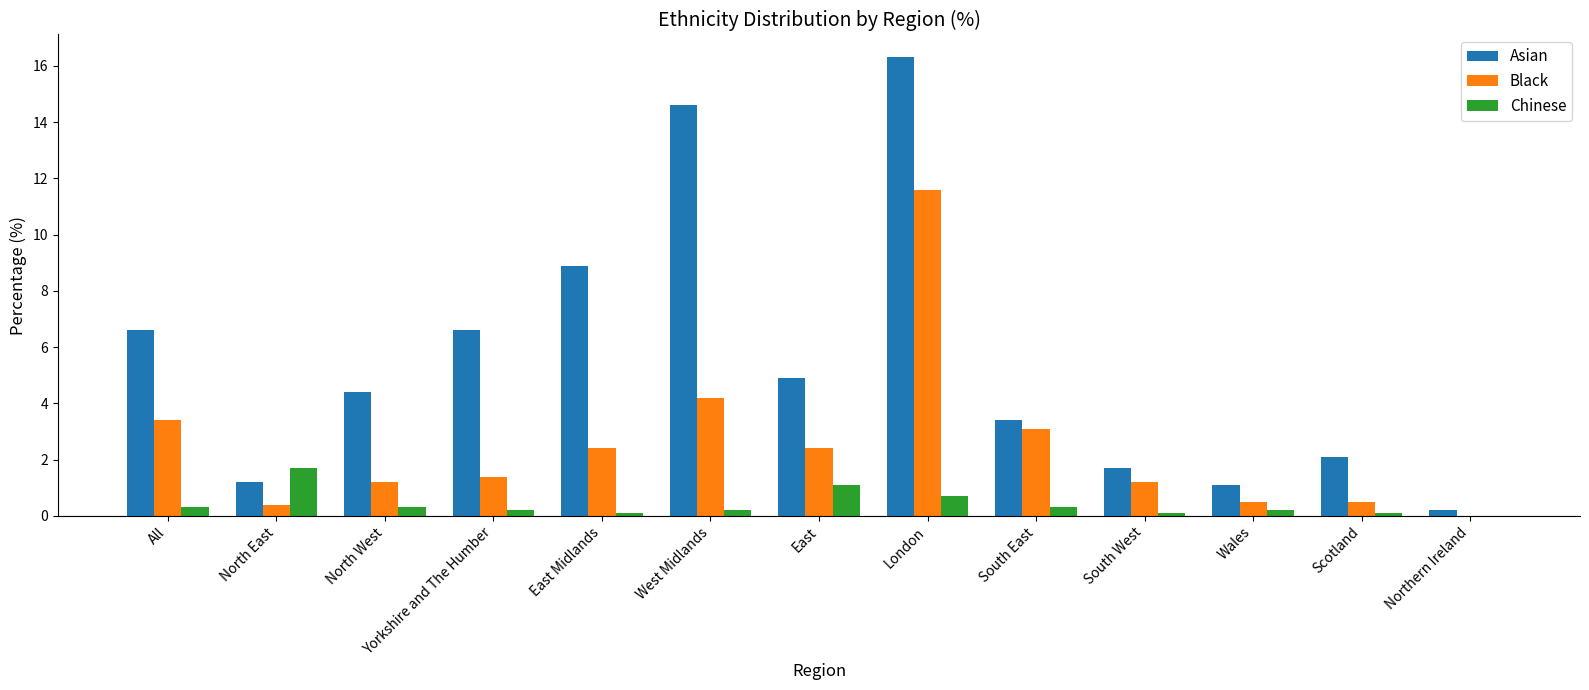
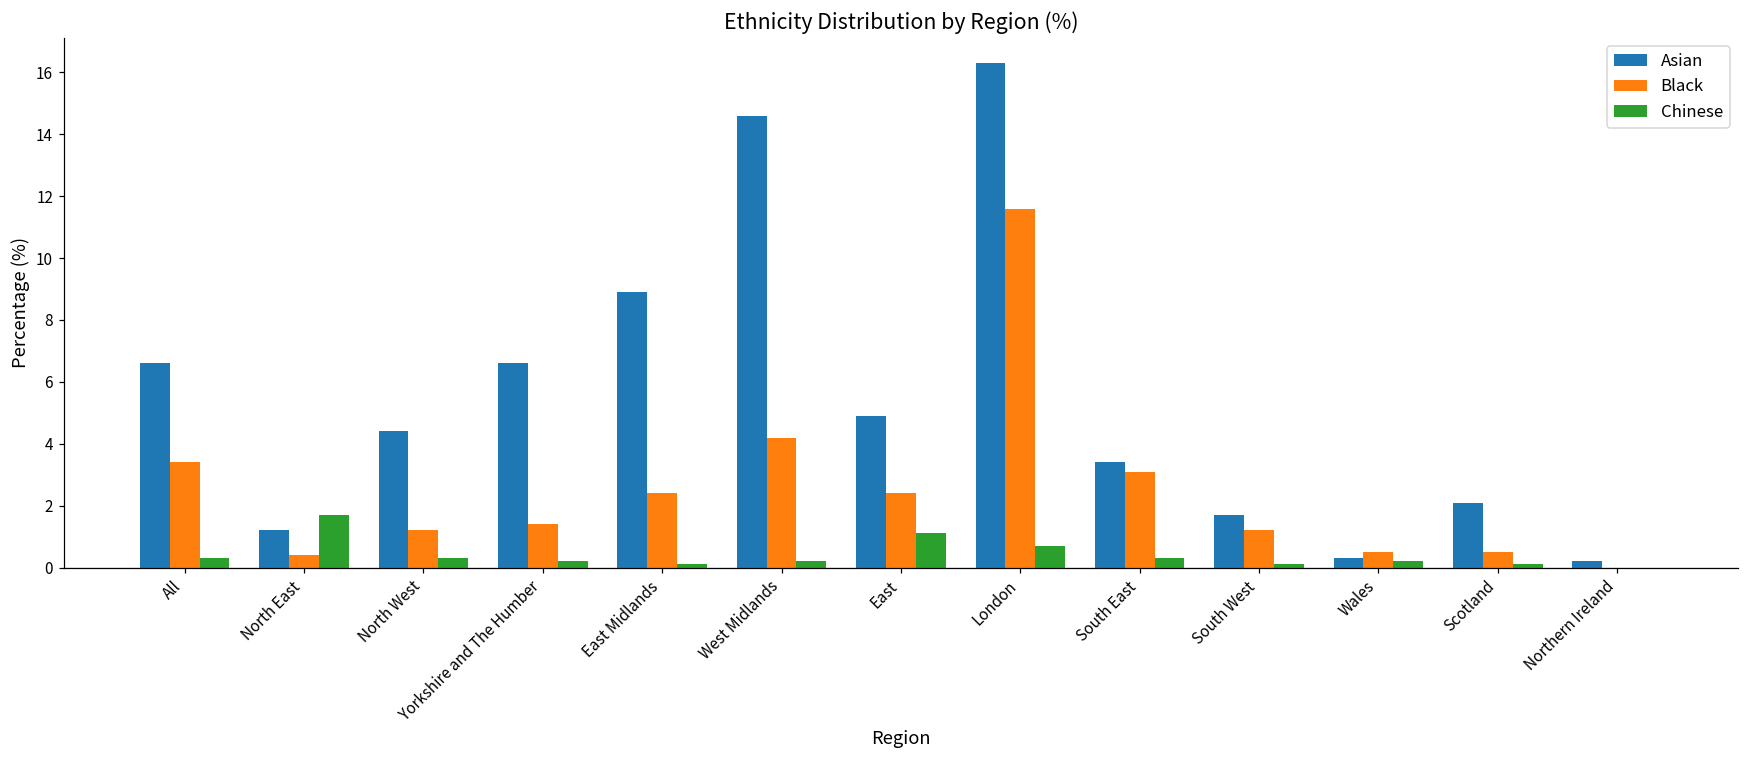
  {
    "Asian": {
      "All": 6.6,
      "North East": 1.2,
      "North West": 4.4,
      "Yorkshire and The Humber": 6.6,
      "East Midlands": 8.9,
      "West Midlands": 14.6,
      "East": 4.9,
      "London": 16.3,
      "South East": 3.4,
      "South West": 1.7,
-     "Wales": 1.1,
+     "Wales": 0.3,
      "Scotland": 2.1,
      "Northern Ireland": 0.2
    },
    "Black": {
      "All": 3.4,
      "North East": 0.4,
      "North West": 1.2,
      "Yorkshire and The Humber": 1.4,
      "East Midlands": 2.4,
      "West Midlands": 4.2,
      "East": 2.4,
      "London": 11.6,
      "South East": 3.1,
      "South West": 1.2,
      "Wales": 0.5,
      "Scotland": 0.5,
      "Northern Ireland": 0.0
    },
    "Chinese": {
      "All": 0.3,
      "North East": 1.7,
      "North West": 0.3,
      "Yorkshire and The Humber": 0.2,
      "East Midlands": 0.1,
      "West Midlands": 0.2,
      "East": 1.1,
      "London": 0.7,
      "South East": 0.3,
      "South West": 0.1,
      "Wales": 0.2,
      "Scotland": 0.1,
      "Northern Ireland": 0.0
    }
  }
